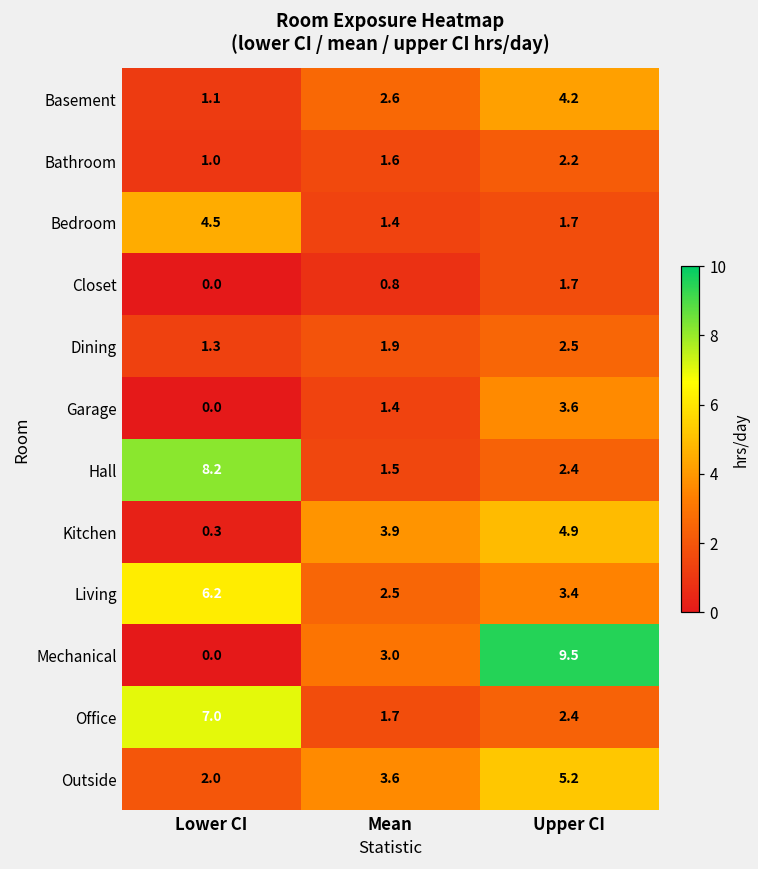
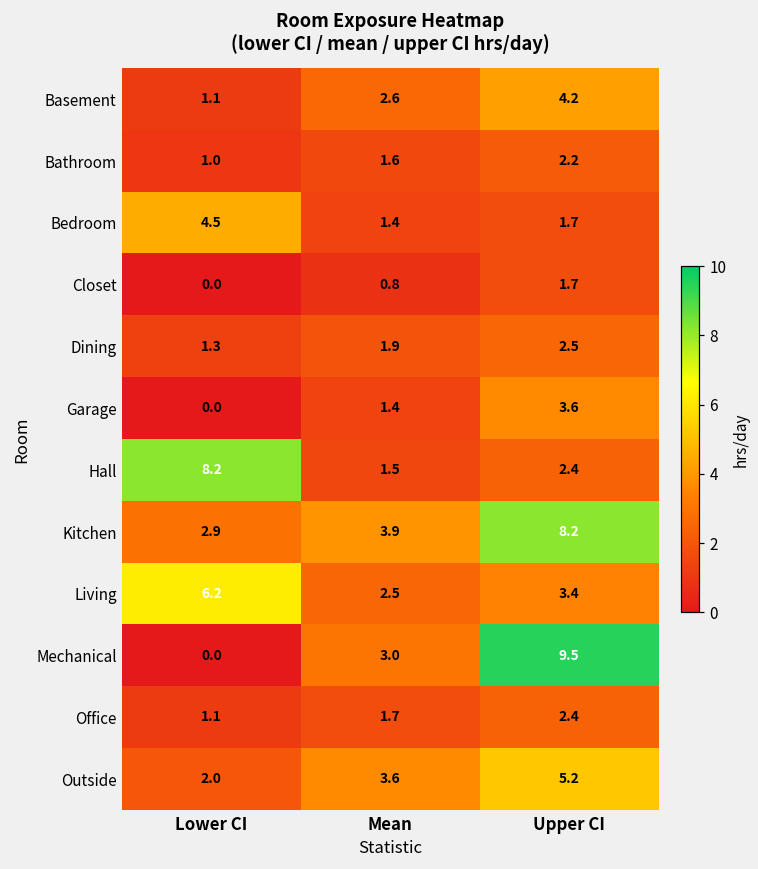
  {
    "Basement": {
      "Lower CI": 1.1,
      "Mean": 2.6,
      "Upper CI": 4.2
    },
    "Bathroom": {
      "Lower CI": 1.0,
      "Mean": 1.6,
      "Upper CI": 2.2
    },
    "Bedroom": {
      "Lower CI": 4.5,
      "Mean": 1.4,
      "Upper CI": 1.7
    },
    "Closet": {
      "Lower CI": 0.0,
      "Mean": 0.8,
      "Upper CI": 1.7
    },
    "Dining": {
      "Lower CI": 1.3,
      "Mean": 1.9,
      "Upper CI": 2.5
    },
    "Garage": {
      "Lower CI": 0.0,
      "Mean": 1.4,
      "Upper CI": 3.6
    },
    "Hall": {
      "Lower CI": 8.2,
      "Mean": 1.5,
      "Upper CI": 2.4
    },
    "Kitchen": {
-     "Lower CI": 0.3,
+     "Lower CI": 2.9,
      "Mean": 3.9,
-     "Upper CI": 4.9
+     "Upper CI": 8.2
    },
    "Living": {
      "Lower CI": 6.2,
      "Mean": 2.5,
      "Upper CI": 3.4
    },
    "Mechanical": {
      "Lower CI": 0.0,
      "Mean": 3.0,
      "Upper CI": 9.5
    },
    "Office": {
-     "Lower CI": 7.0,
+     "Lower CI": 1.1,
      "Mean": 1.7,
      "Upper CI": 2.4
    },
    "Outside": {
      "Lower CI": 2.0,
      "Mean": 3.6,
      "Upper CI": 5.2
    }
  }
